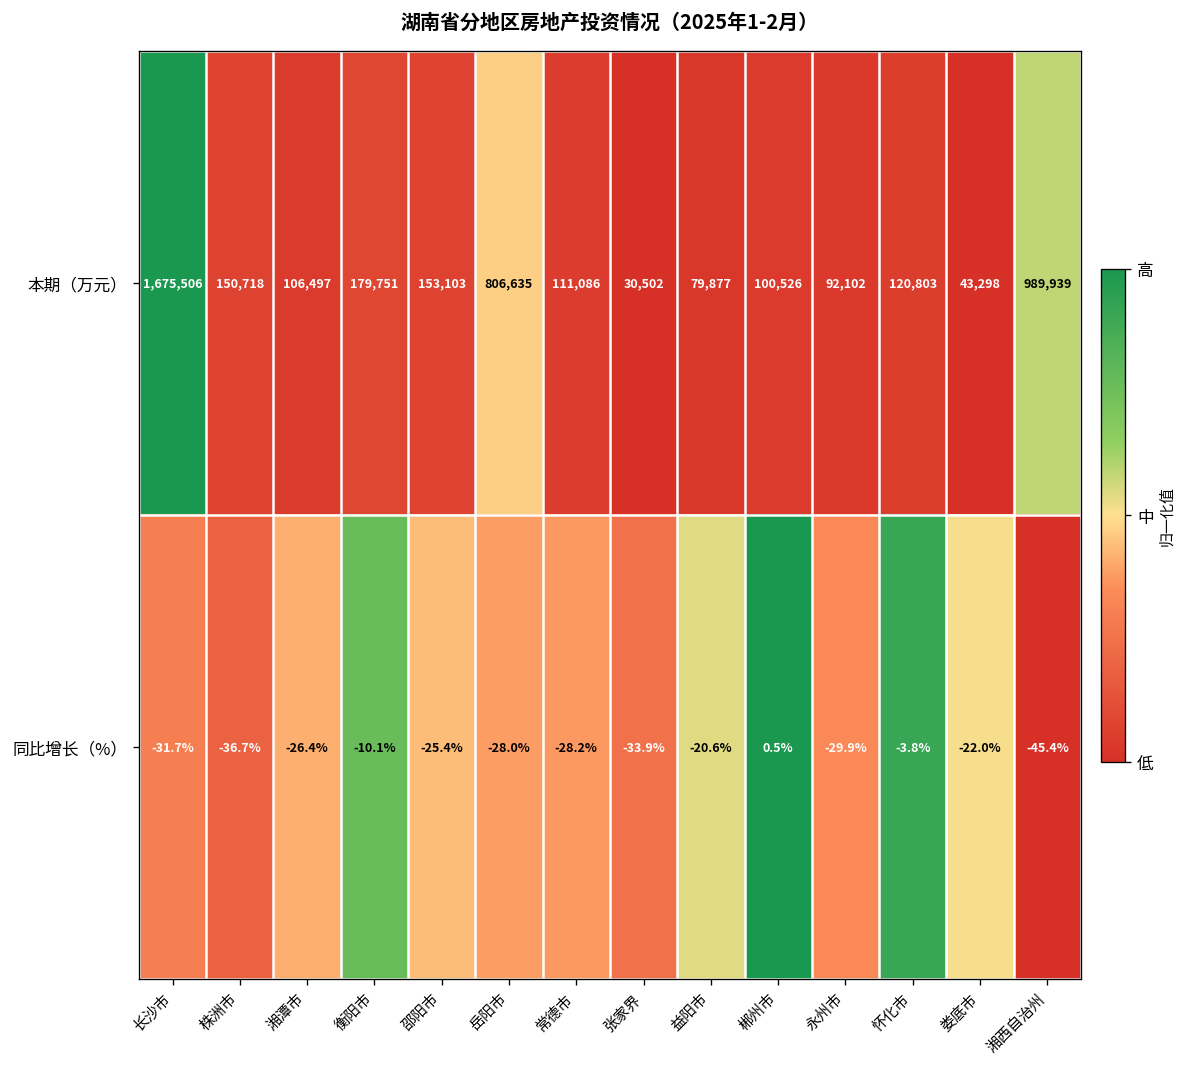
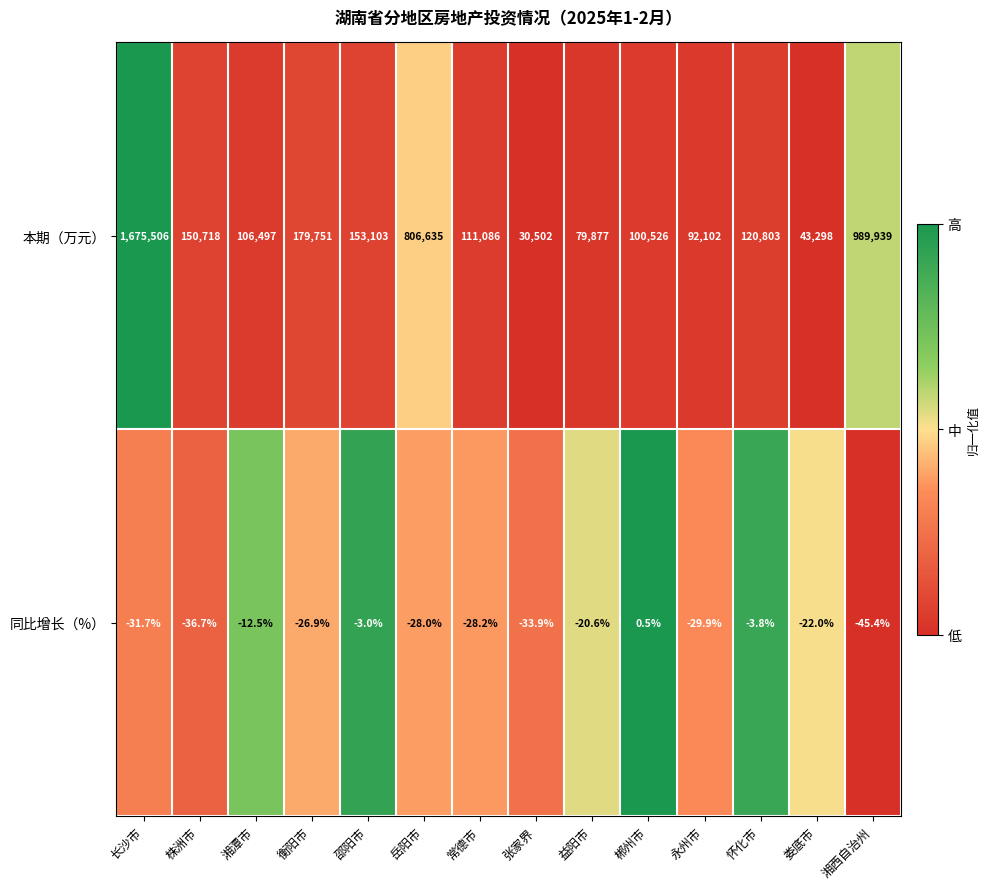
  {
    "本期（万元）": {
      "长沙市": "1,675,506",
      "株洲市": "150,718",
      "湘潭市": "106,497",
      "衡阳市": "179,751",
      "邵阳市": "153,103",
      "岳阳市": "806,635",
      "常德市": "111,086",
      "张家界": "30,502",
      "益阳市": "79,877",
      "郴州市": "100,526",
      "永州市": "92,102",
      "怀化市": "120,803",
      "娄底市": "43,298",
      "湘西自治州": "989,939"
    },
    "同比增长（%）": {
      "长沙市": "-31.7%",
      "株洲市": "-36.7%",
-     "湘潭市": "-26.4%",
-     "衡阳市": "-10.1%",
-     "邵阳市": "-25.4%",
+     "湘潭市": "-12.5%",
+     "衡阳市": "-26.9%",
+     "邵阳市": "-3.0%",
      "岳阳市": "-28.0%",
      "常德市": "-28.2%",
      "张家界": "-33.9%",
      "益阳市": "-20.6%",
      "郴州市": "0.5%",
      "永州市": "-29.9%",
      "怀化市": "-3.8%",
      "娄底市": "-22.0%",
      "湘西自治州": "-45.4%"
    }
  }
